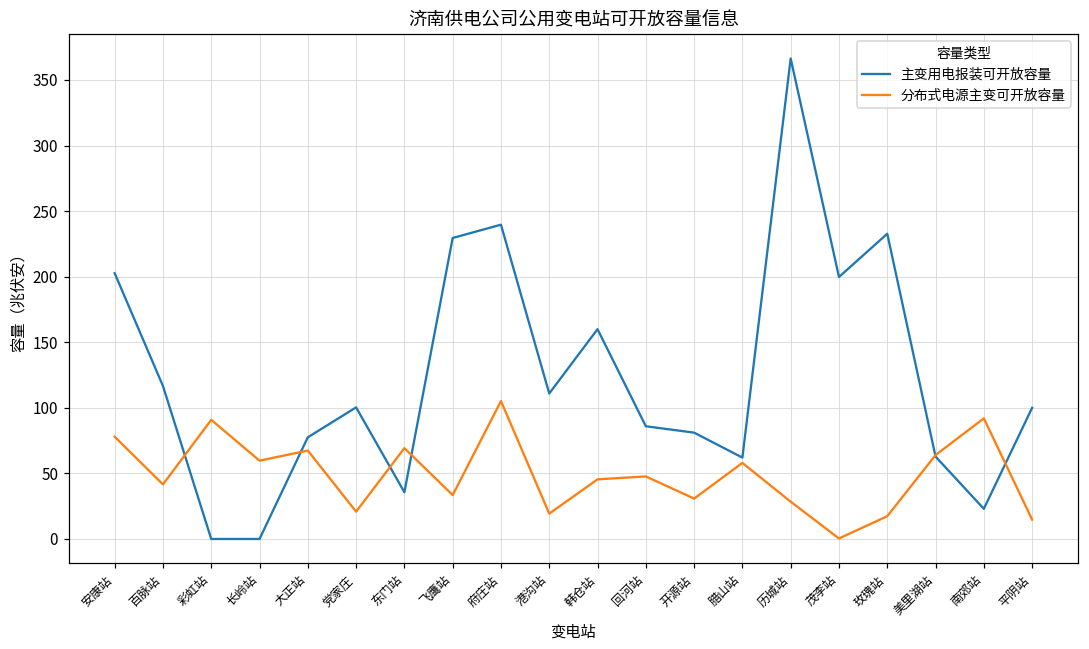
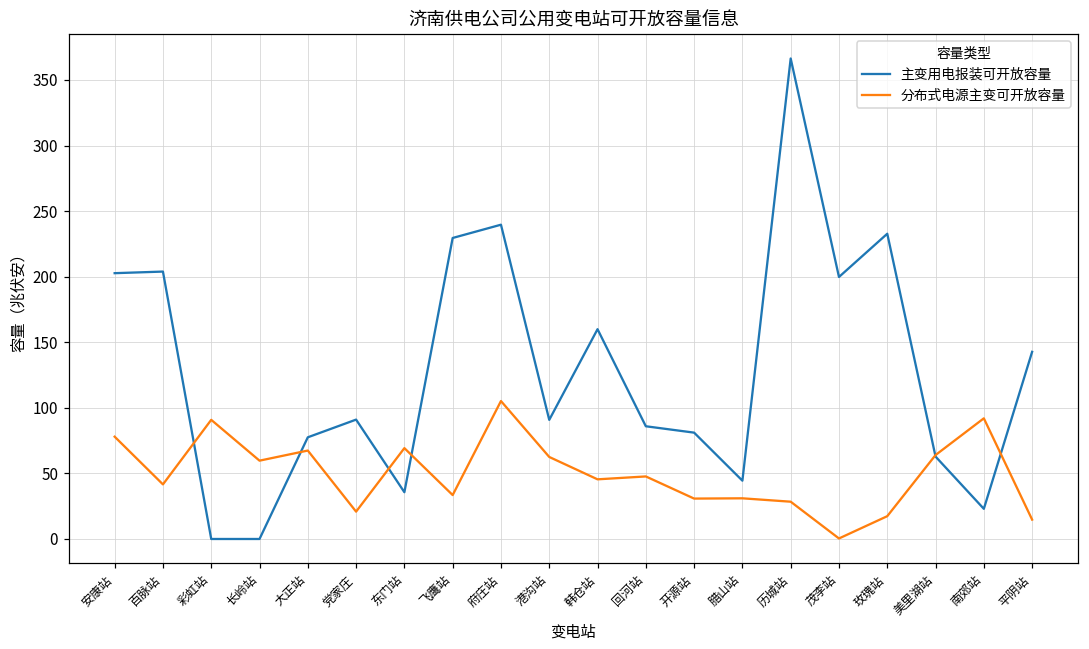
  {
    "主变用电报装可开放容量": {
      "安康站": 203,
-     "百脉站": 117,
+     "百脉站": 204,
      "彩虹站": 0,
      "长岭站": 0,
      "大正站": 78,
-     "党家庄": 100,
+     "党家庄": 91,
      "东门站": 36,
      "飞鹰站": 230,
      "府庄站": 240,
-     "港沟站": 111,
+     "港沟站": 91,
      "韩仓站": 160,
      "回河站": 86,
      "开源站": 81,
-     "腊山站": 62,
+     "腊山站": 44,
      "历城站": 366,
      "茂李站": 200,
      "玫瑰站": 233,
      "南郊站": 23,
-     "平阴站": 100
+     "平阴站": 143
    },
    "分布式电源主变可开放容量": {
      "安康站": 78,
      "百脉站": 42,
      "彩虹站": 91,
      "长岭站": 60,
      "大正站": 67,
      "党家庄": 21,
      "东门站": 69,
      "飞鹰站": 33,
      "府庄站": 105,
-     "港沟站": 19,
+     "港沟站": 63,
      "韩仓站": 45,
      "回河站": 48,
      "开源站": 31,
-     "腊山站": 58,
+     "腊山站": 31,
      "历城站": 28,
      "茂李站": 0,
      "玫瑰站": 17,
      "南郊站": 92,
      "平阴站": 15
    }
  }
